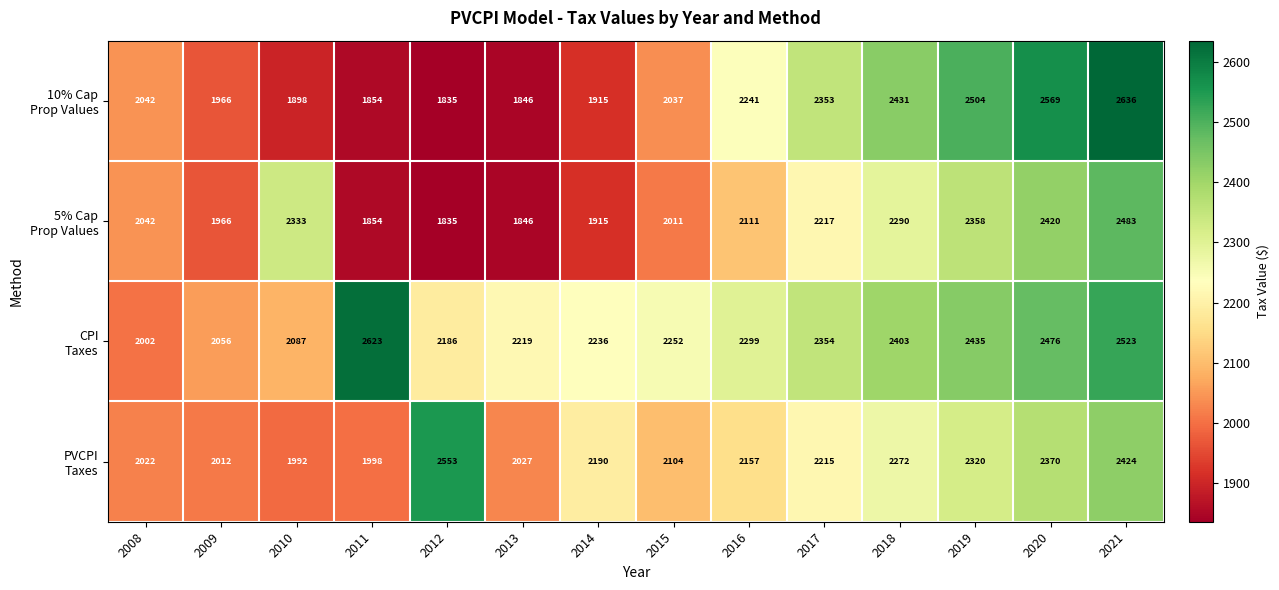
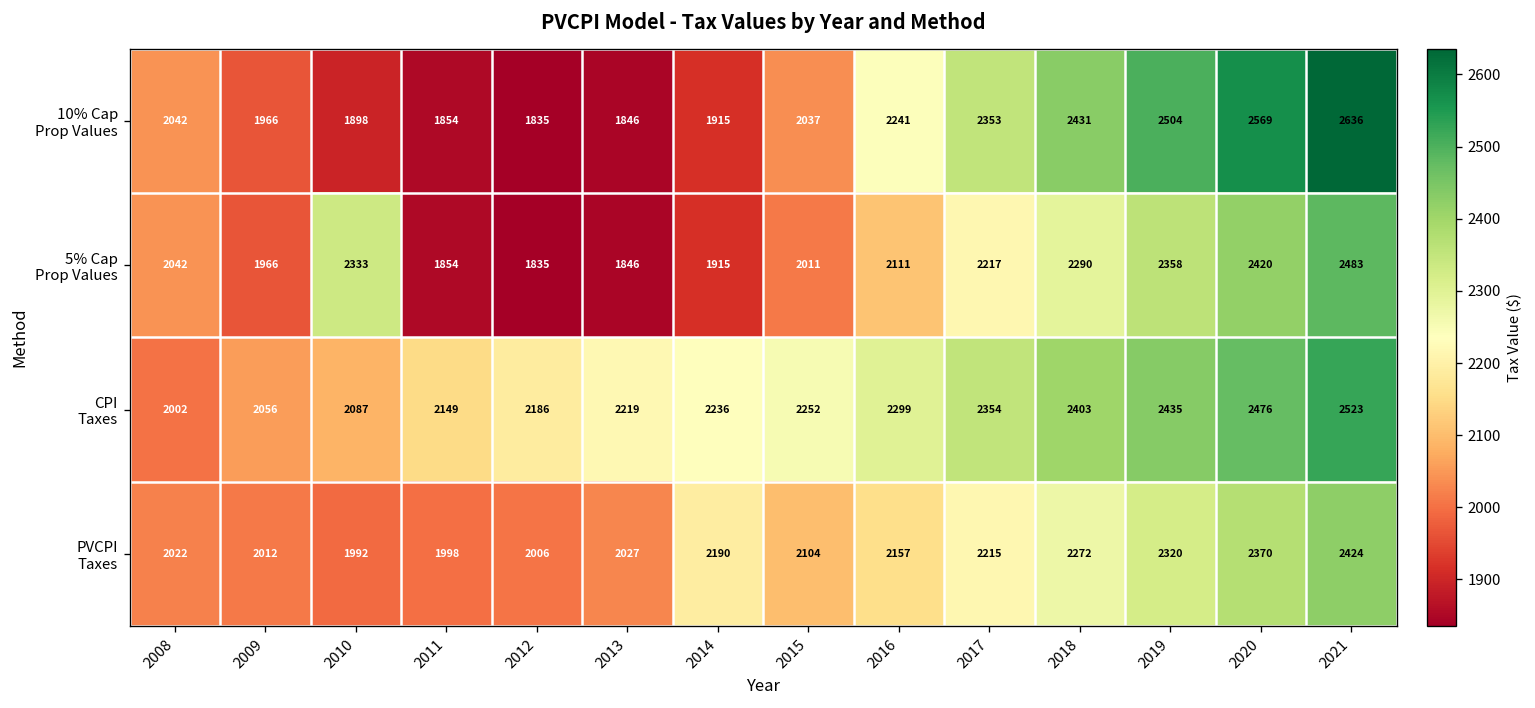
  {
    "10% Cap Prop Values": {
      "2008": 2042,
      "2009": 1966,
      "2010": 1898,
      "2011": 1854,
      "2012": 1835,
      "2013": 1846,
      "2014": 1915,
      "2015": 2037,
      "2016": 2241,
      "2017": 2353,
      "2018": 2431,
      "2019": 2504,
      "2020": 2569,
      "2021": 2636
    },
    "5% Cap Prop Values": {
      "2008": 2042,
      "2009": 1966,
      "2010": 2333,
      "2011": 1854,
      "2012": 1835,
      "2013": 1846,
      "2014": 1915,
      "2015": 2011,
      "2016": 2111,
      "2017": 2217,
      "2018": 2290,
      "2019": 2358,
      "2020": 2420,
      "2021": 2483
    },
    "CPI Taxes": {
      "2008": 2002,
      "2009": 2056,
      "2010": 2087,
-     "2011": 2623,
+     "2011": 2149,
      "2012": 2186,
      "2013": 2219,
      "2014": 2236,
      "2015": 2252,
      "2016": 2299,
      "2017": 2354,
      "2018": 2403,
      "2019": 2435,
      "2020": 2476,
      "2021": 2523
    },
    "PVCPI Taxes": {
      "2008": 2022,
      "2009": 2012,
      "2010": 1992,
      "2011": 1998,
-     "2012": 2553,
+     "2012": 2006,
      "2013": 2027,
      "2014": 2190,
      "2015": 2104,
      "2016": 2157,
      "2017": 2215,
      "2018": 2272,
      "2019": 2320,
      "2020": 2370,
      "2021": 2424
    }
  }
